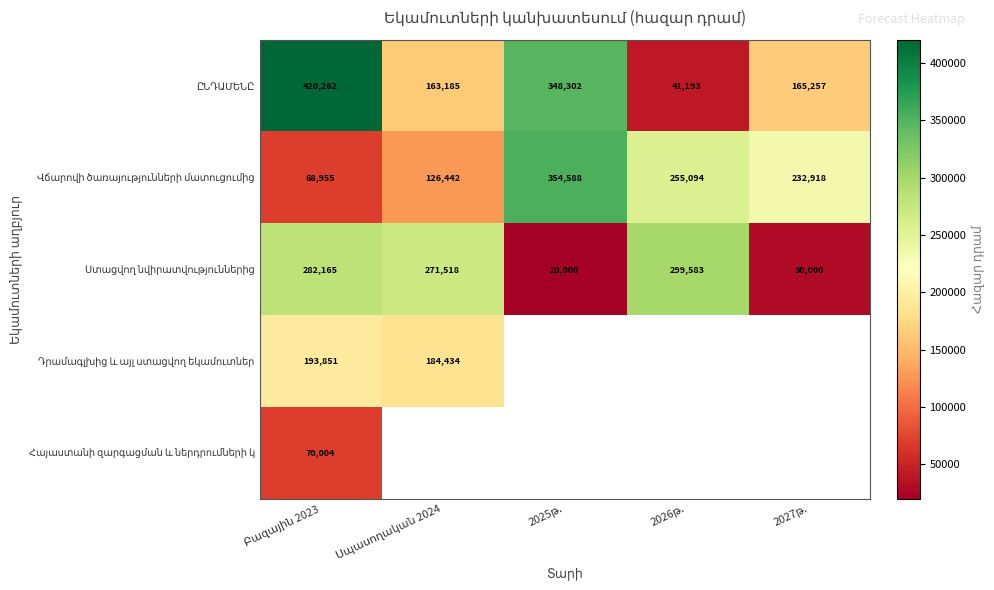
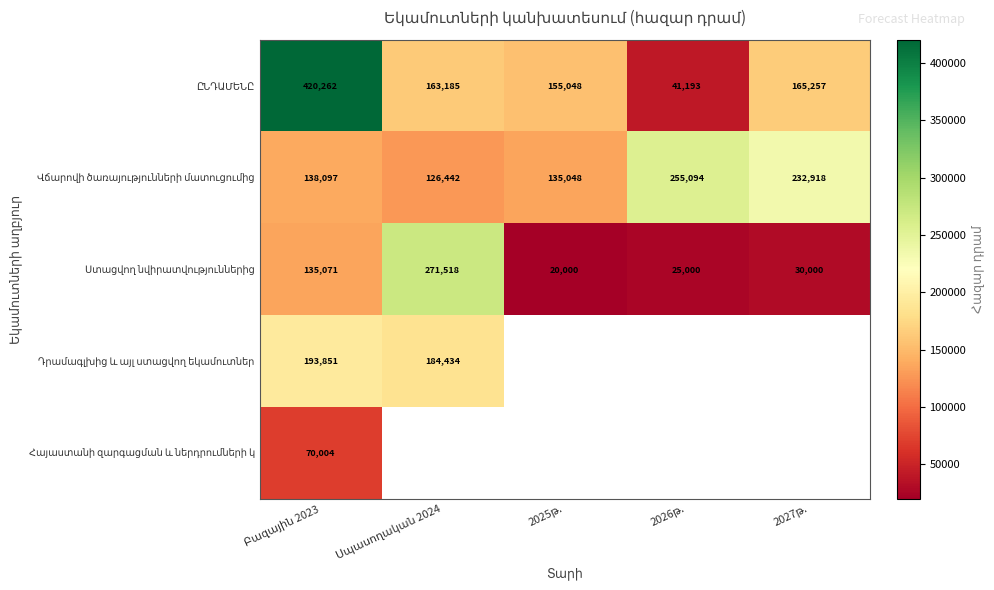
  {
    "ԸՆԴԱՄԵՆԸ": {
      "Բազային 2023": "420,262",
      "Սպասողական 2024": "163,185",
-     "2025թ.": "348,302",
+     "2025թ.": "155,048",
      "2026թ.": "41,193",
      "2027թ.": "165,257"
    },
    "Վճարովի ծառայությունների մատուցումից": {
-     "Բազային 2023": "68,955",
+     "Բազային 2023": "138,097",
      "Սպասողական 2024": "126,442",
-     "2025թ.": "354,588",
+     "2025թ.": "135,048",
      "2026թ.": "255,094",
      "2027թ.": "232,918"
    },
    "Ստացվող նվիրատվություններից": {
-     "Բազային 2023": "282,165",
+     "Բազային 2023": "135,071",
      "Սպասողական 2024": "271,518",
      "2025թ.": "20,000",
-     "2026թ.": "299,583",
+     "2026թ.": "25,000",
      "2027թ.": "30,000"
    },
    "Դրամագլխից և այլ ստացվող եկամուտներ": {
      "Բազային 2023": "193,851",
      "Սպասողական 2024": "184,434"
    },
    "Հայաստանի զարգացման և ներդրումների կ": {
      "Բազային 2023": "70,004"
    }
  }
